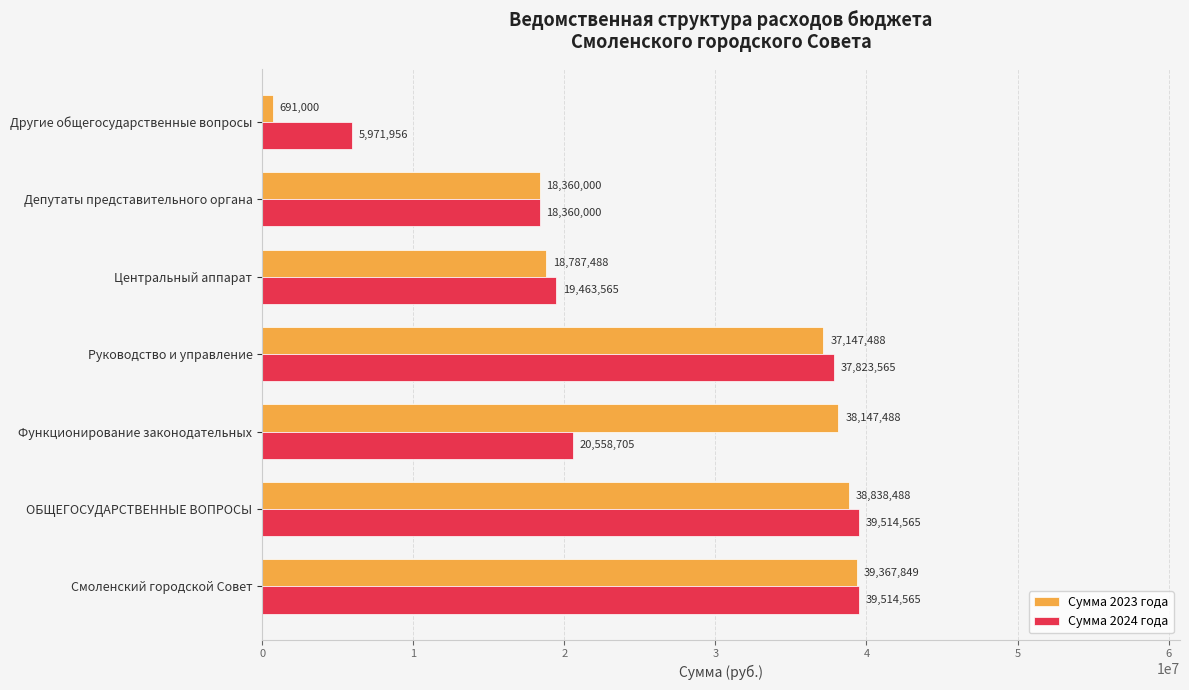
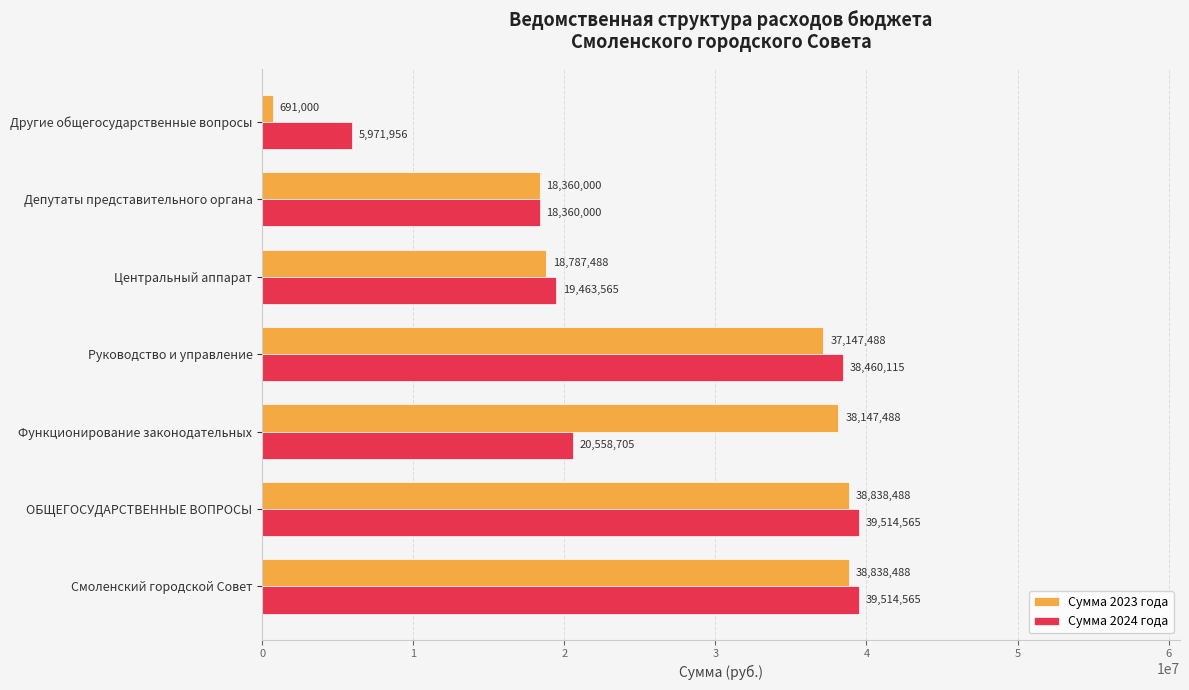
  {
    "Сумма 2023 года": {
      "Другие общегосударственные вопросы": "691,000",
      "Депутаты представительного органа": "18,360,000",
      "Центральный аппарат": "18,787,488",
      "Руководство и управление": "37,147,488",
      "Функционирование законодательных": "38,147,488",
      "ОБЩЕГОСУДАРСТВЕННЫЕ ВОПРОСЫ": "38,838,488",
-     "Смоленский городской Совет": "39,367,849"
+     "Смоленский городской Совет": "38,838,488"
    },
    "Сумма 2024 года": {
      "Другие общегосударственные вопросы": "5,971,956",
      "Депутаты представительного органа": "18,360,000",
      "Центральный аппарат": "19,463,565",
-     "Руководство и управление": "37,823,565",
+     "Руководство и управление": "38,460,115",
      "Функционирование законодательных": "20,558,705",
      "ОБЩЕГОСУДАРСТВЕННЫЕ ВОПРОСЫ": "39,514,565",
      "Смоленский городской Совет": "39,514,565"
    }
  }
